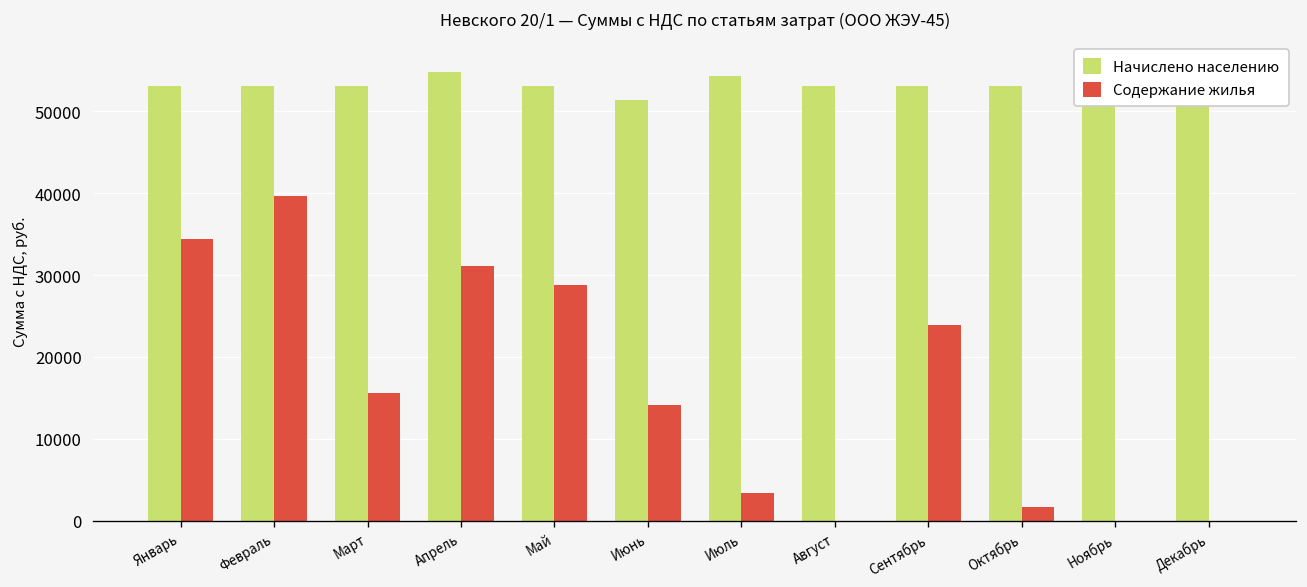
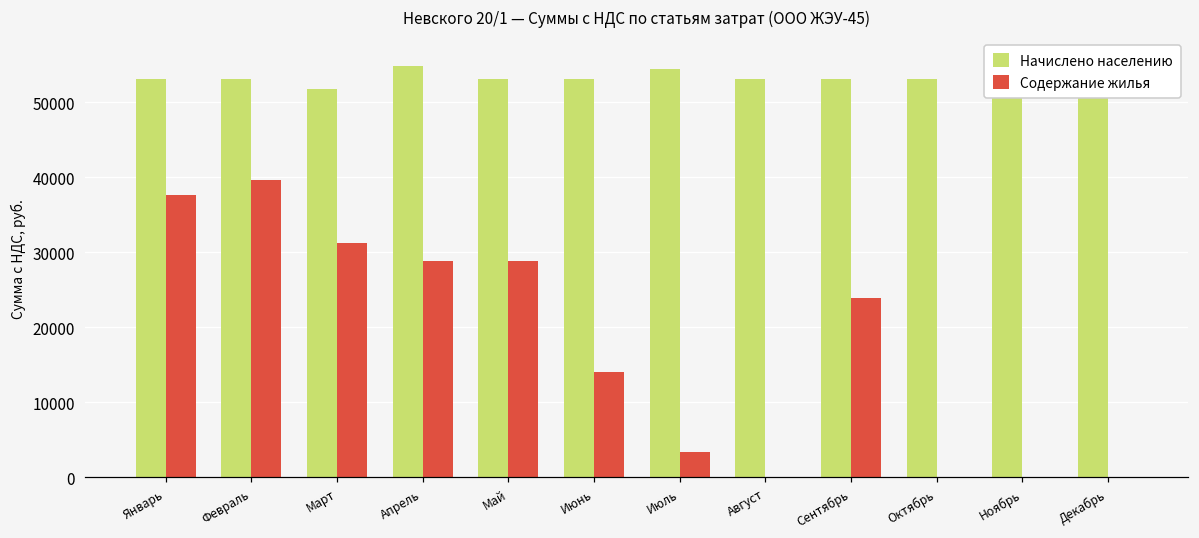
  {
    "Начислено населению": {
      "Январь": 53000,
      "Февраль": 53000,
-     "Март": 53000,
+     "Март": 52000,
      "Апрель": 55000,
      "Май": 53000,
-     "Июнь": 51000,
+     "Июнь": 53000,
      "Июль": 54000,
      "Август": 53000,
      "Сентябрь": 53000,
      "Октябрь": 53000
    },
    "Содержание жилья": {
-     "Январь": 34000,
+     "Январь": 38000,
      "Февраль": 40000,
-     "Март": 16000,
-     "Апрель": 31000,
+     "Март": 31000,
+     "Апрель": 29000,
      "Май": 29000,
      "Июнь": 14000,
      "Июль": 3000,
      "Август": 0,
      "Сентябрь": 24000,
-     "Октябрь": 2000,
+     "Октябрь": 0,
      "Ноябрь": 0,
      "Декабрь": 0
    }
  }
